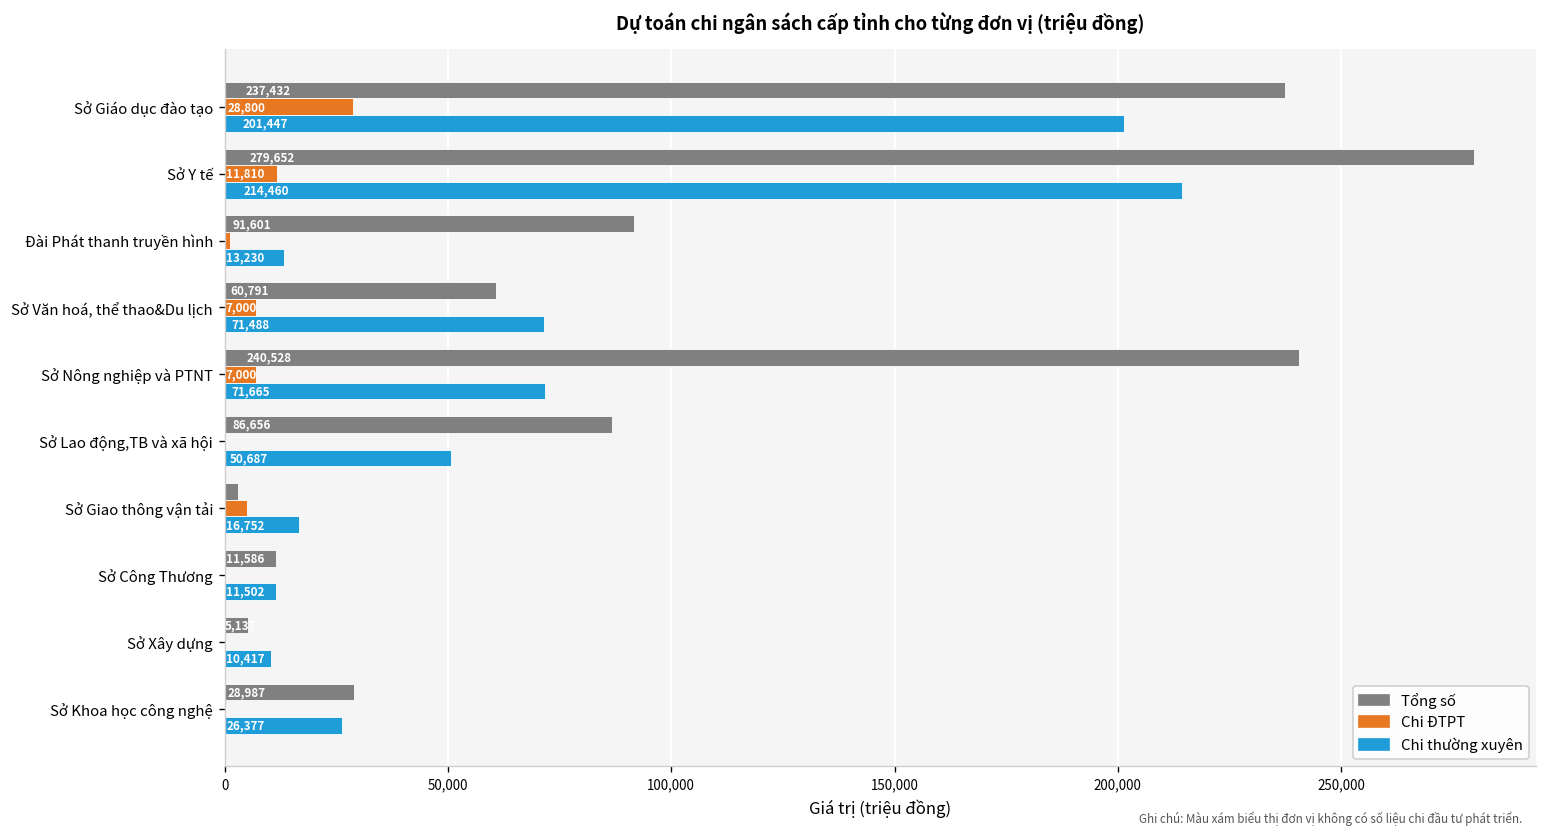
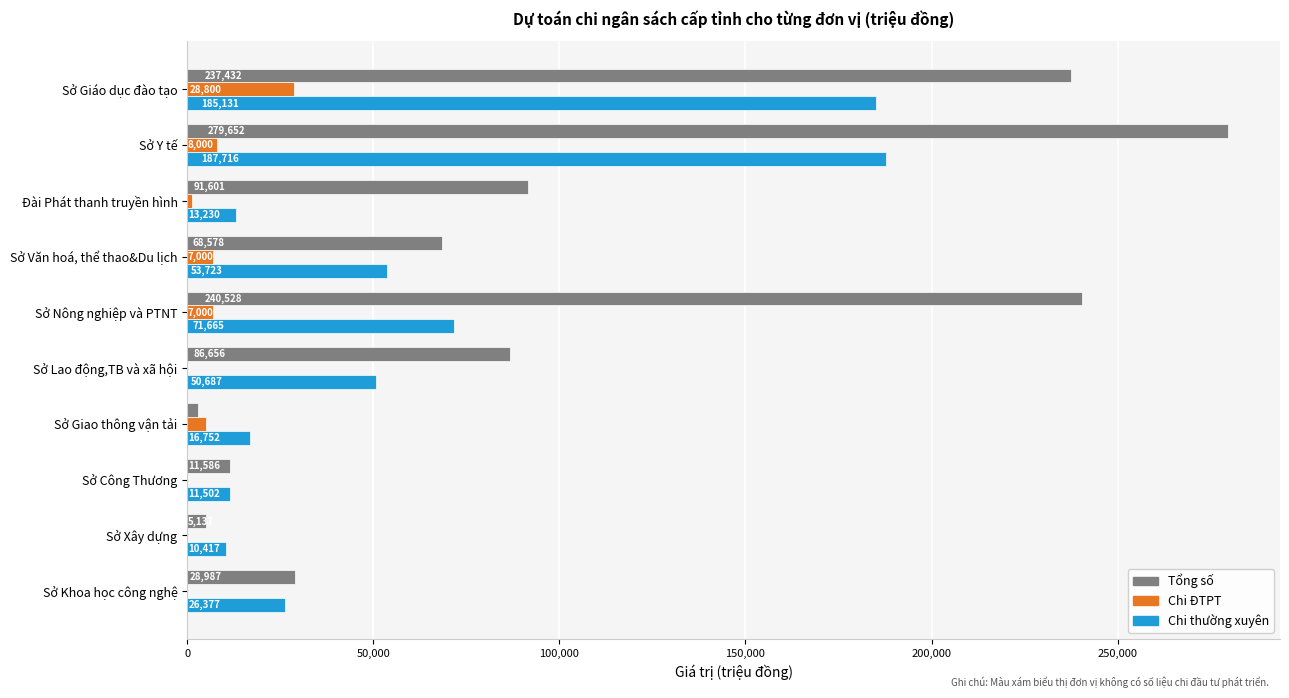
  {
    "Tổng số": {
      "Sở Giáo dục đào tạo": "237,432",
      "Sở Y tế": "279,652",
      "Đài Phát thanh truyền hình": "91,601",
-     "Sở Văn hoá, thể thao&Du lịch": "60,791",
+     "Sở Văn hoá, thể thao&Du lịch": "68,578",
      "Sở Nông nghiệp và PTNT": "240,528",
      "Sở Lao động,TB và xã hội": "86,656",
      "Sở Công Thương": "11,586",
      "Sở Xây dựng": "5,137",
      "Sở Khoa học công nghệ": "28,987"
    },
    "Chi ĐTPT": {
      "Sở Giáo dục đào tạo": "28,800",
-     "Sở Y tế": "11,810",
+     "Sở Y tế": "8,000",
      "Sở Văn hoá, thể thao&Du lịch": "7,000",
      "Sở Nông nghiệp và PTNT": "7,000"
    },
    "Chi thường xuyên": {
-     "Sở Giáo dục đào tạo": "201,447",
-     "Sở Y tế": "214,460",
+     "Sở Giáo dục đào tạo": "185,131",
+     "Sở Y tế": "187,716",
      "Đài Phát thanh truyền hình": "13,230",
-     "Sở Văn hoá, thể thao&Du lịch": "71,488",
+     "Sở Văn hoá, thể thao&Du lịch": "53,723",
      "Sở Nông nghiệp và PTNT": "71,665",
      "Sở Lao động,TB và xã hội": "50,687",
      "Sở Giao thông vận tải": "16,752",
      "Sở Công Thương": "11,502",
      "Sở Xây dựng": "10,417",
      "Sở Khoa học công nghệ": "26,377"
    }
  }
